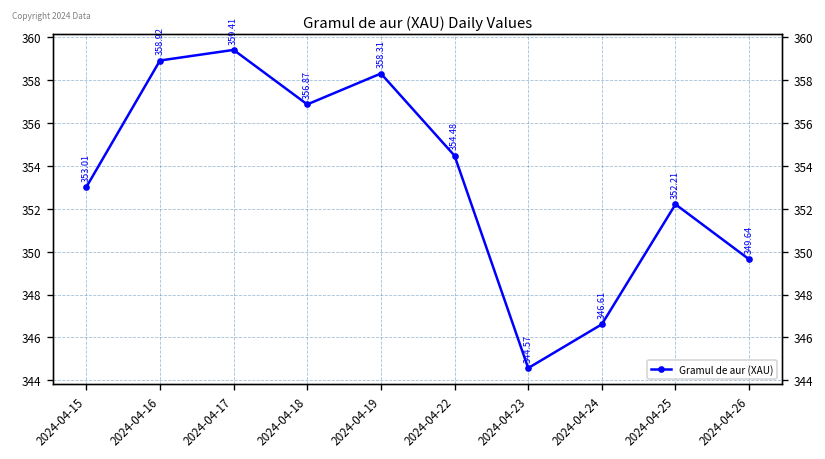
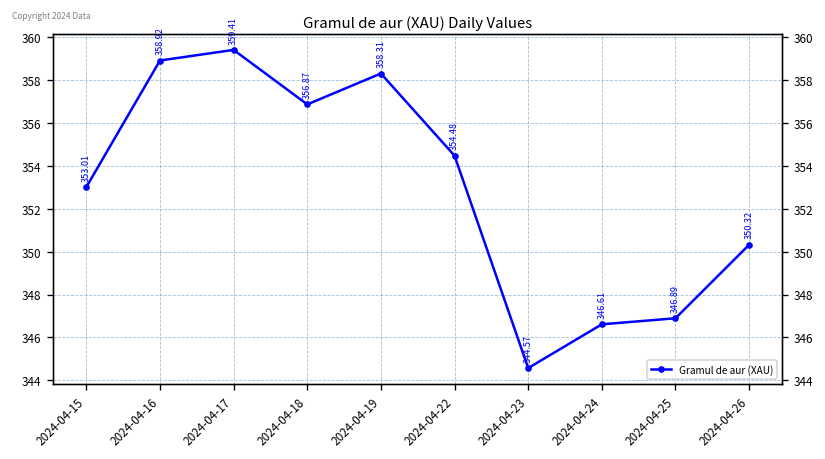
  {
    "2024-04-15": 353.01,
    "2024-04-16": 358.92,
    "2024-04-17": 359.41,
    "2024-04-18": 356.87,
    "2024-04-19": 358.31,
    "2024-04-22": 354.48,
    "2024-04-23": 344.57,
    "2024-04-24": 346.61,
-   "2024-04-25": 352.21,
-   "2024-04-26": 349.64
+   "2024-04-25": 346.89,
+   "2024-04-26": 350.32
  }
